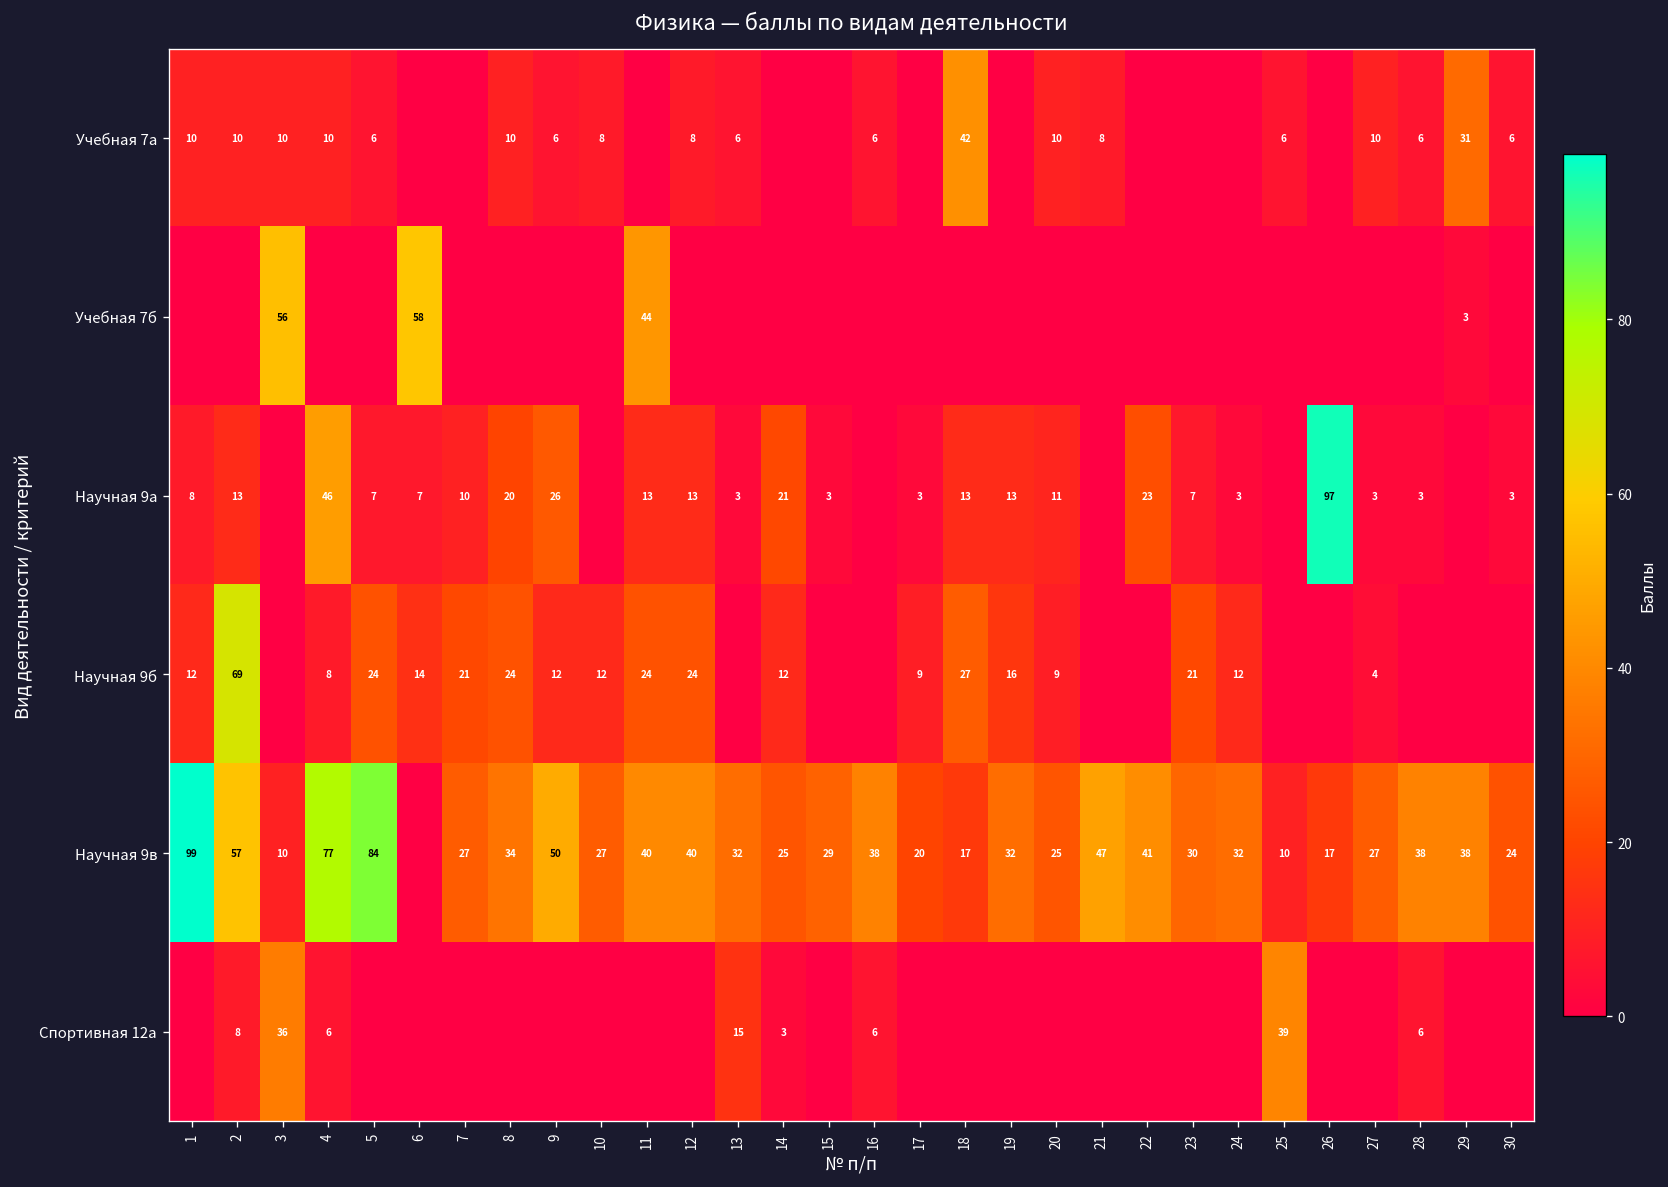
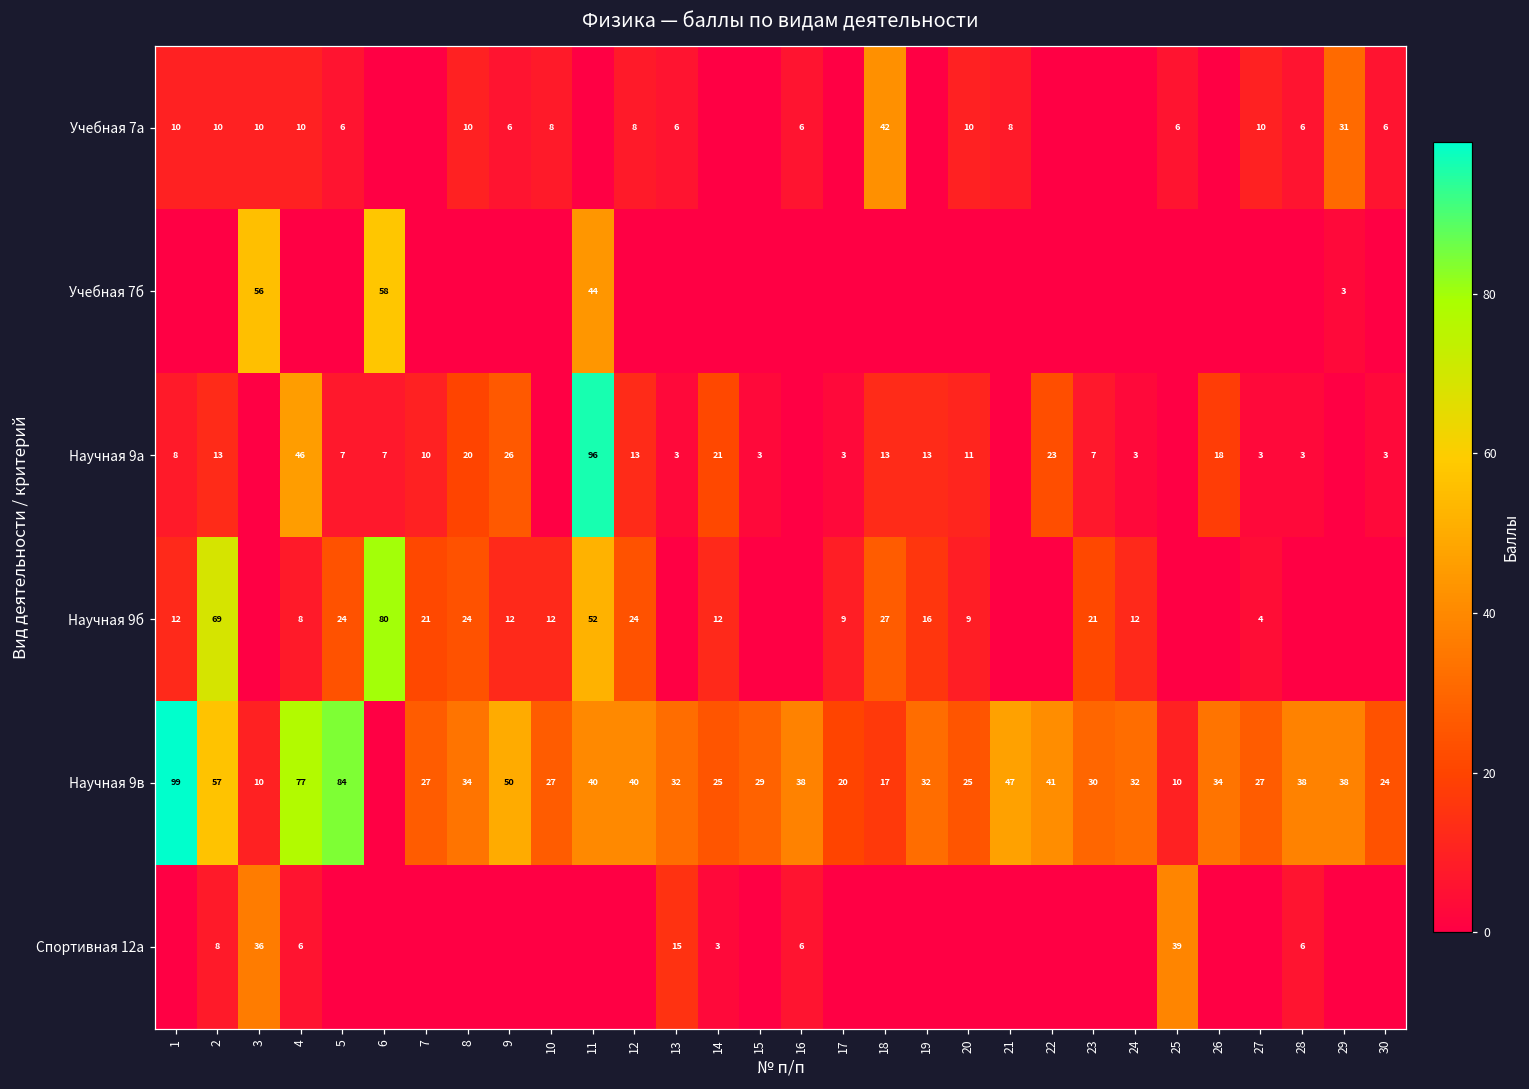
  {
    "Учебная 7а": {
      "1": 10,
      "2": 10,
      "3": 10,
      "4": 10,
      "5": 6,
      "8": 10,
      "9": 6,
      "10": 8,
      "12": 8,
      "13": 6,
      "16": 6,
      "18": 42,
      "20": 10,
      "21": 8,
      "25": 6,
      "27": 10,
      "28": 6,
      "29": 31,
      "30": 6
    },
    "Учебная 7б": {
      "3": 56,
      "6": 58,
      "11": 44,
      "29": 3
    },
    "Научная 9а": {
      "1": 8,
      "2": 13,
      "4": 46,
      "5": 7,
      "6": 7,
      "7": 10,
      "8": 20,
      "9": 26,
-     "11": 13,
+     "11": 96,
      "12": 13,
      "13": 3,
      "14": 21,
      "15": 3,
      "17": 3,
      "18": 13,
      "19": 13,
      "20": 11,
      "22": 23,
      "23": 7,
      "24": 3,
-     "26": 97,
+     "26": 18,
      "27": 3,
      "28": 3,
      "30": 3
    },
    "Научная 9б": {
      "1": 12,
      "2": 69,
      "4": 8,
      "5": 24,
-     "6": 14,
+     "6": 80,
      "7": 21,
      "8": 24,
      "9": 12,
      "10": 12,
-     "11": 24,
+     "11": 52,
      "12": 24,
      "14": 12,
      "17": 9,
      "18": 27,
      "19": 16,
      "20": 9,
      "23": 21,
      "24": 12,
      "27": 4
    },
    "Научная 9в": {
      "1": 99,
      "2": 57,
      "3": 10,
      "4": 77,
      "5": 84,
      "7": 27,
      "8": 34,
      "9": 50,
      "10": 27,
      "11": 40,
      "12": 40,
      "13": 32,
      "14": 25,
      "15": 29,
      "16": 38,
      "17": 20,
      "18": 17,
      "19": 32,
      "20": 25,
      "21": 47,
      "22": 41,
      "23": 30,
      "24": 32,
      "25": 10,
-     "26": 17,
+     "26": 34,
      "27": 27,
      "28": 38,
      "29": 38,
      "30": 24
    },
    "Спортивная 12а": {
      "2": 8,
      "3": 36,
      "4": 6,
      "13": 15,
      "14": 3,
      "16": 6,
      "25": 39,
      "28": 6
    }
  }
